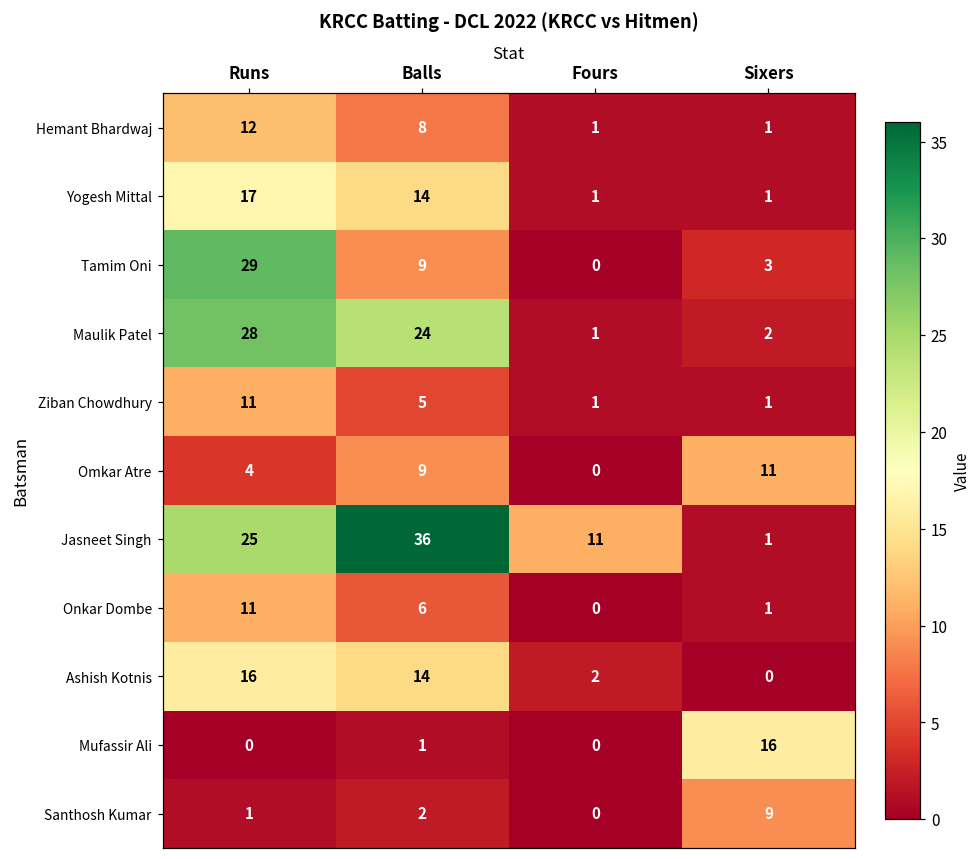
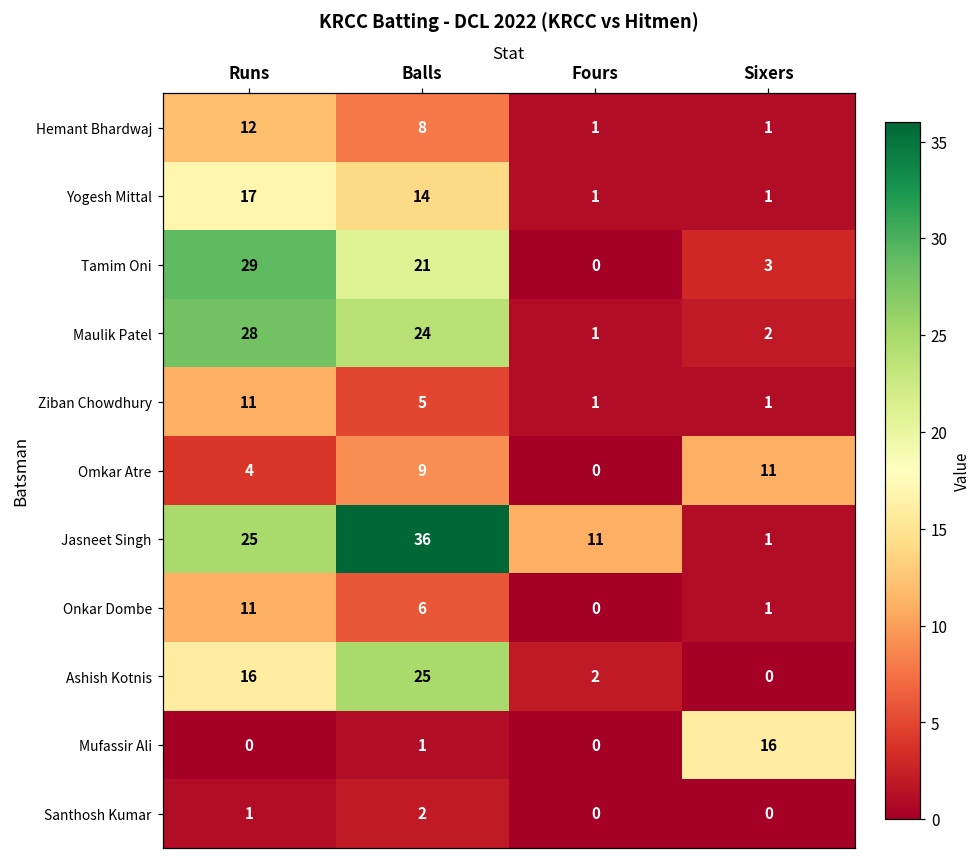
  {
    "Hemant Bhardwaj": {
      "Runs": 12,
      "Balls": 8,
      "Fours": 1,
      "Sixers": 1
    },
    "Yogesh Mittal": {
      "Runs": 17,
      "Balls": 14,
      "Fours": 1,
      "Sixers": 1
    },
    "Tamim Oni": {
      "Runs": 29,
-     "Balls": 9,
+     "Balls": 21,
      "Fours": 0,
      "Sixers": 3
    },
    "Maulik Patel": {
      "Runs": 28,
      "Balls": 24,
      "Fours": 1,
      "Sixers": 2
    },
    "Ziban Chowdhury": {
      "Runs": 11,
      "Balls": 5,
      "Fours": 1,
      "Sixers": 1
    },
    "Omkar Atre": {
      "Runs": 4,
      "Balls": 9,
      "Fours": 0,
      "Sixers": 11
    },
    "Jasneet Singh": {
      "Runs": 25,
      "Balls": 36,
      "Fours": 11,
      "Sixers": 1
    },
    "Onkar Dombe": {
      "Runs": 11,
      "Balls": 6,
      "Fours": 0,
      "Sixers": 1
    },
    "Ashish Kotnis": {
      "Runs": 16,
-     "Balls": 14,
+     "Balls": 25,
      "Fours": 2,
      "Sixers": 0
    },
    "Mufassir Ali": {
      "Runs": 0,
      "Balls": 1,
      "Fours": 0,
      "Sixers": 16
    },
    "Santhosh Kumar": {
      "Runs": 1,
      "Balls": 2,
      "Fours": 0,
-     "Sixers": 9
+     "Sixers": 0
    }
  }
